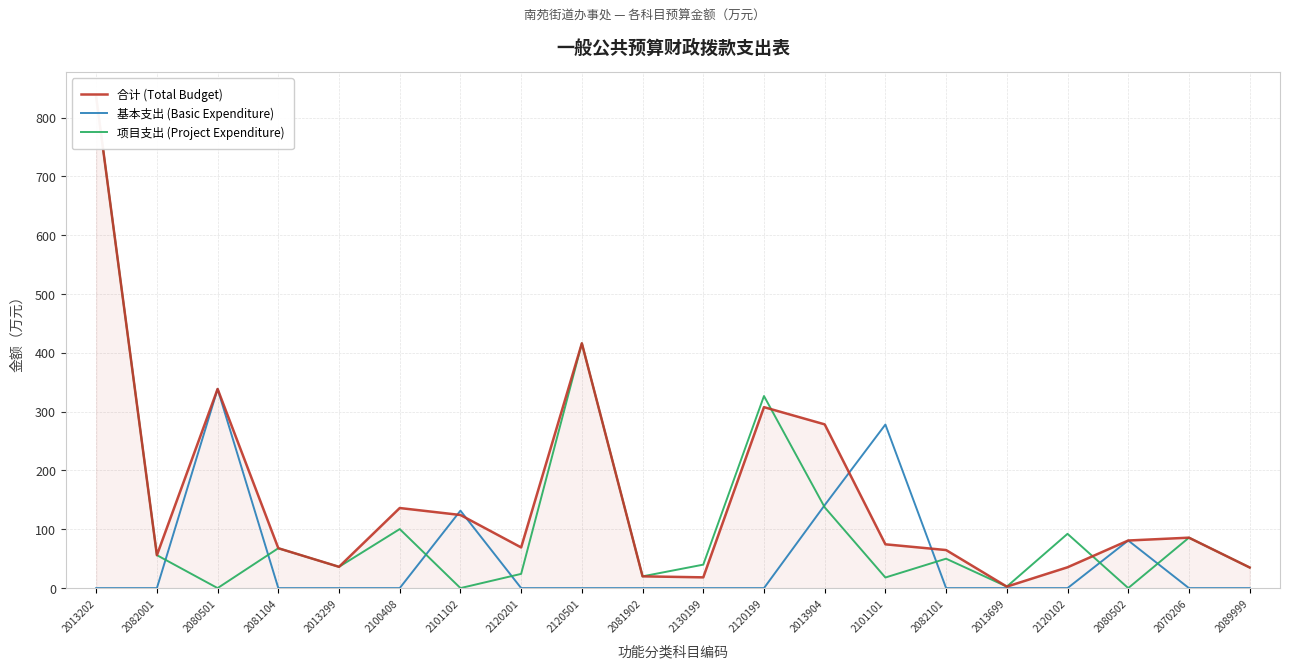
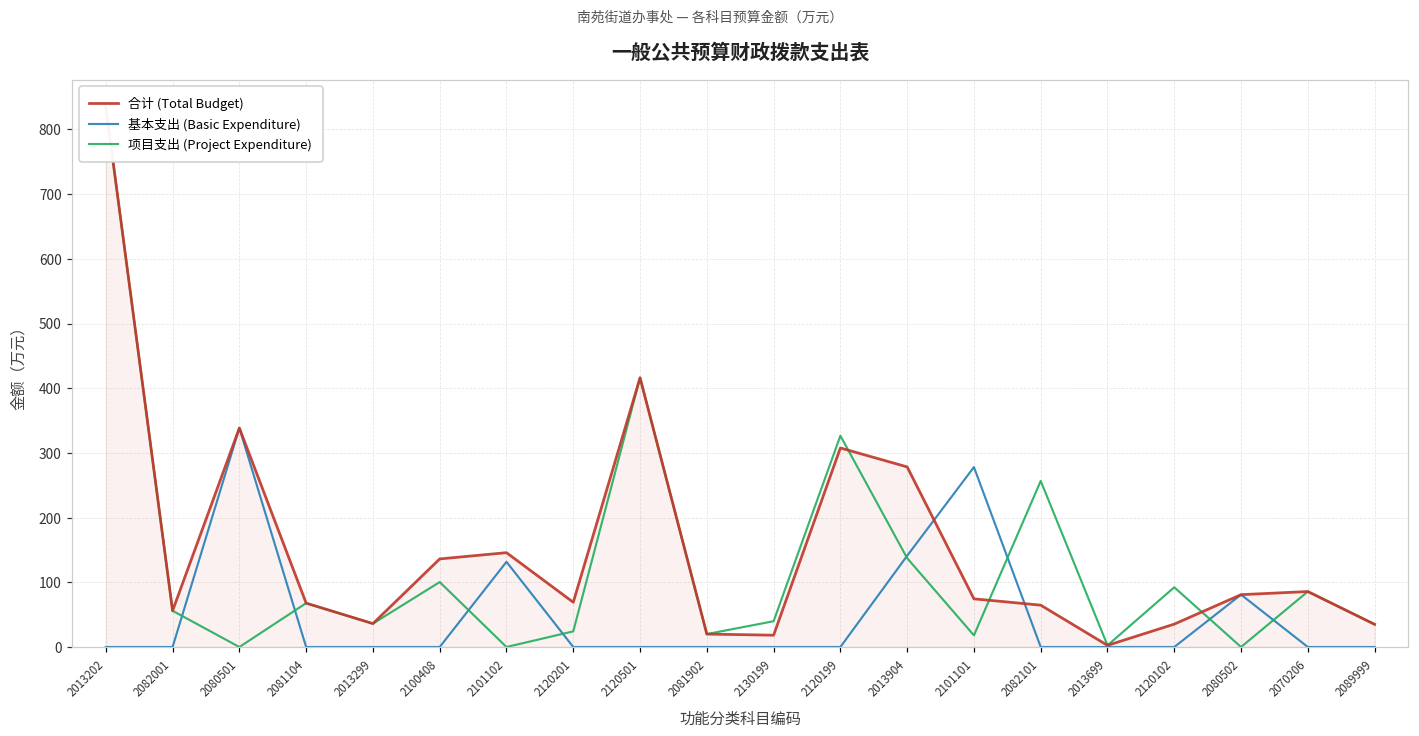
  {
    "合计 (Total Budget)": {
      "2100408": 140,
-     "2101102": 120,
+     "2101102": 150,
      "2120201": 70,
      "2130199": 20,
      "2120199": 310,
      "2013904": 280,
      "2101101": 70,
      "2082101": 60,
      "2120102": 40
    },
    "基本支出 (Basic Expenditure)": {
      "2013202": 0,
      "2082001": 0,
      "2081104": 0,
      "2013299": 0,
      "2100408": 0,
      "2101102": 130,
      "2120201": 0,
      "2120501": 0,
      "2081902": 0,
      "2130199": 0,
      "2120199": 0,
      "2101101": 280,
      "2082101": 0,
      "2120102": 0,
      "2070206": 0,
      "2089999": 0
    },
    "项目支出 (Project Expenditure)": {
      "2080501": 0,
      "2100408": 100,
      "2101102": 0,
      "2120201": 20,
      "2130199": 40,
      "2120199": 330,
      "2101101": 20,
-     "2082101": 50,
+     "2082101": 260,
      "2120102": 90,
      "2080502": 0
    }
  }
